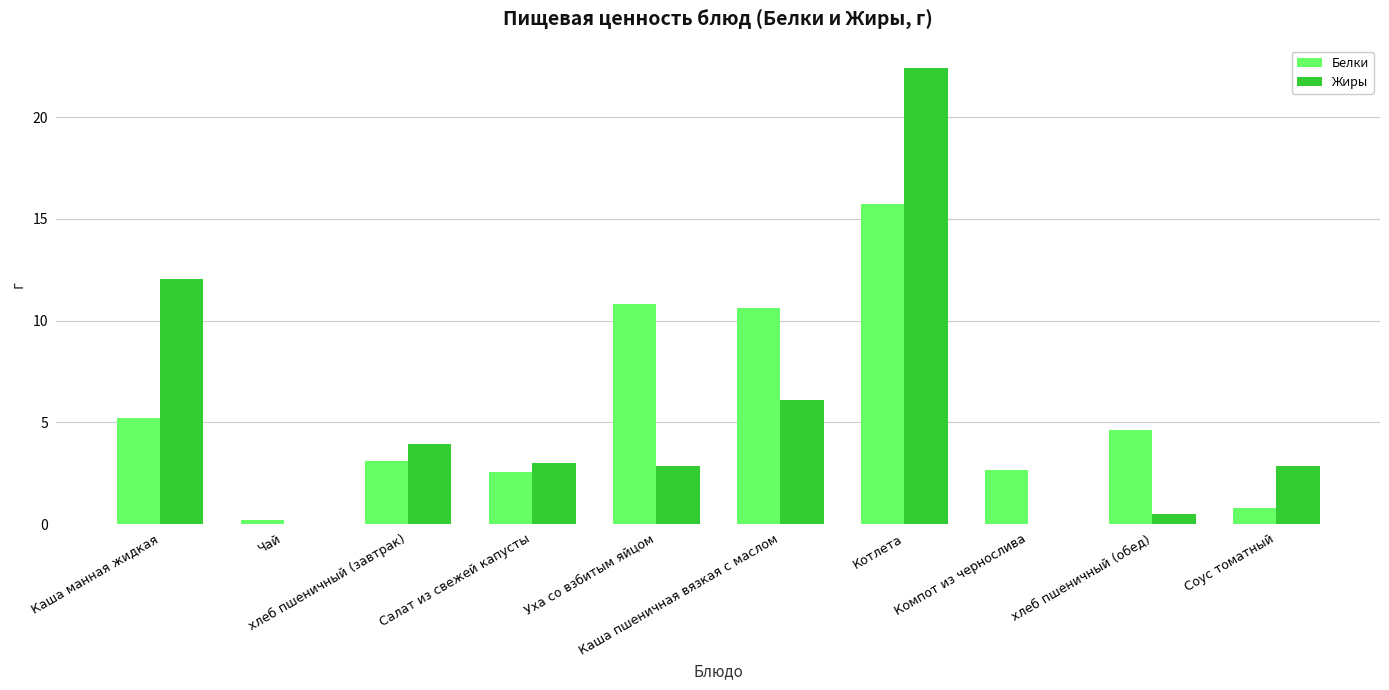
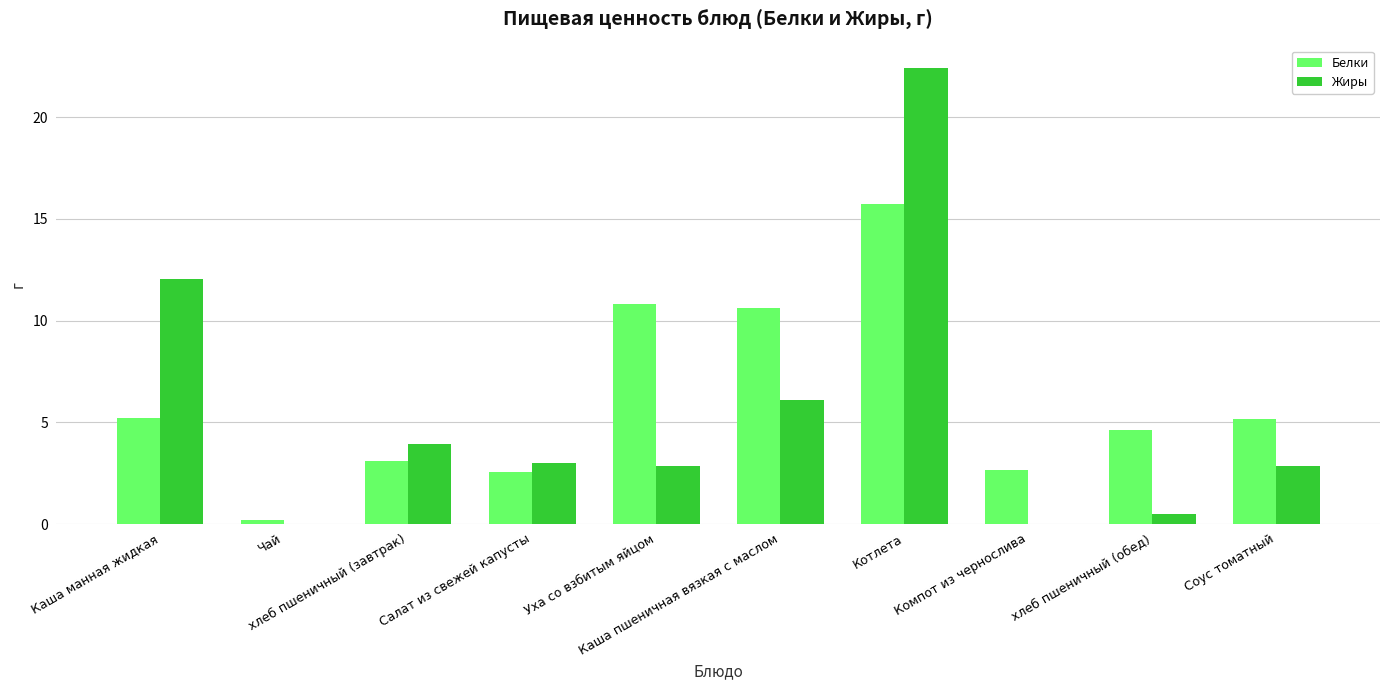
  {
    "Белки": {
      "Каша манная жидкая": 5.2,
      "Чай": 0.2,
      "хлеб пшеничный (завтрак)": 3.1,
      "Салат из свежей капусты": 2.6,
      "Уха со взбитым яйцом": 10.8,
      "Каша пшеничная вязкая с маслом": 10.6,
      "Котлета": 15.8,
      "Компот из чернослива": 2.7,
      "хлеб пшеничный (обед)": 4.6,
-     "Соус томатный": 0.8
+     "Соус томатный": 5.2
    },
    "Жиры": {
      "Каша манная жидкая": 12.1,
      "Чай": 0.0,
      "хлеб пшеничный (завтрак)": 3.9,
      "Салат из свежей капусты": 3.0,
      "Уха со взбитым яйцом": 2.9,
      "Каша пшеничная вязкая с маслом": 6.1,
      "Котлета": 22.4,
      "Компот из чернослива": 0.0,
      "хлеб пшеничный (обед)": 0.5,
      "Соус томатный": 2.9
    }
  }
